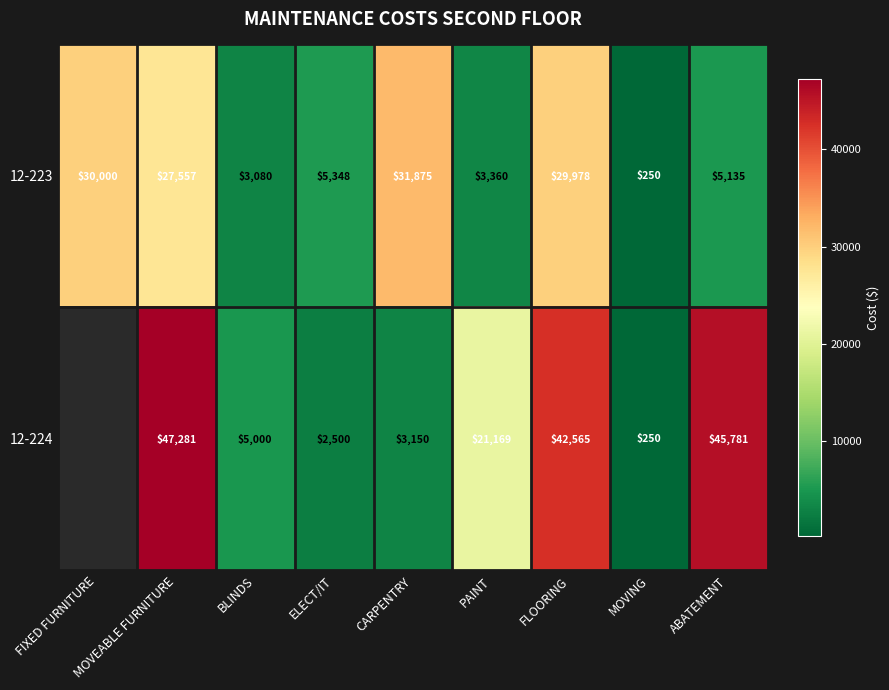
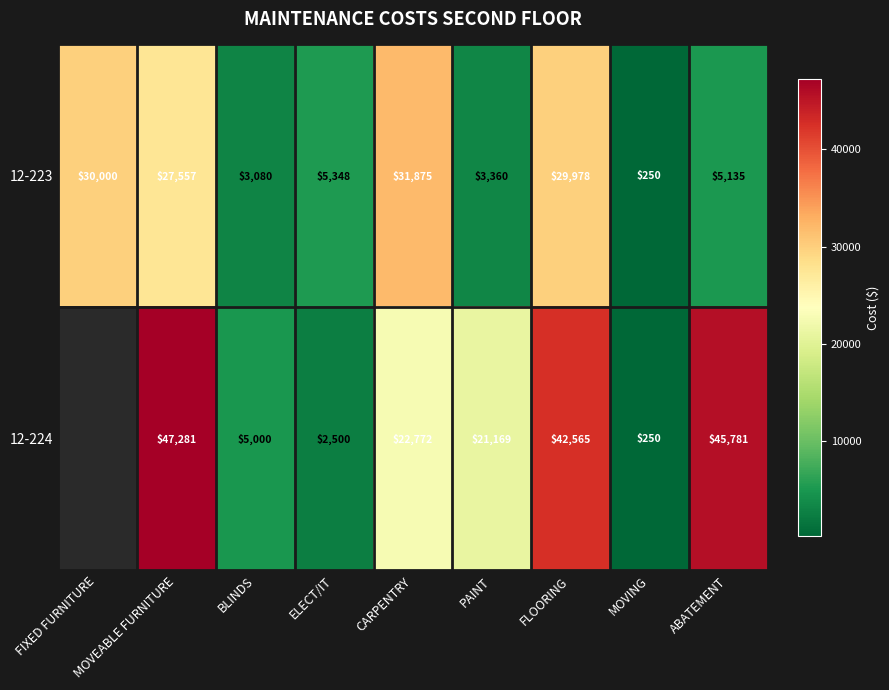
  {
    "12-223": {
      "FIXED FURNITURE": "$30,000",
      "MOVEABLE FURNITURE": "$27,557",
      "BLINDS": "$3,080",
      "ELECT/IT": "$5,348",
      "CARPENTRY": "$31,875",
      "PAINT": "$3,360",
      "FLOORING": "$29,978",
      "MOVING": "$250",
      "ABATEMENT": "$5,135"
    },
    "12-224": {
      "MOVEABLE FURNITURE": "$47,281",
      "BLINDS": "$5,000",
      "ELECT/IT": "$2,500",
-     "CARPENTRY": "$3,150",
+     "CARPENTRY": "$22,772",
      "PAINT": "$21,169",
      "FLOORING": "$42,565",
      "MOVING": "$250",
      "ABATEMENT": "$45,781"
    }
  }
